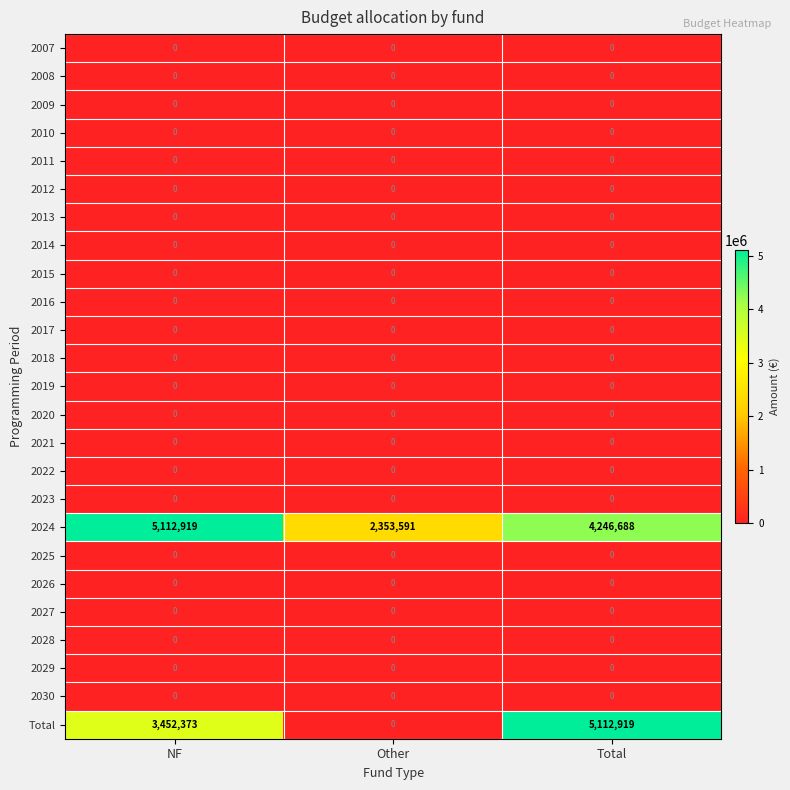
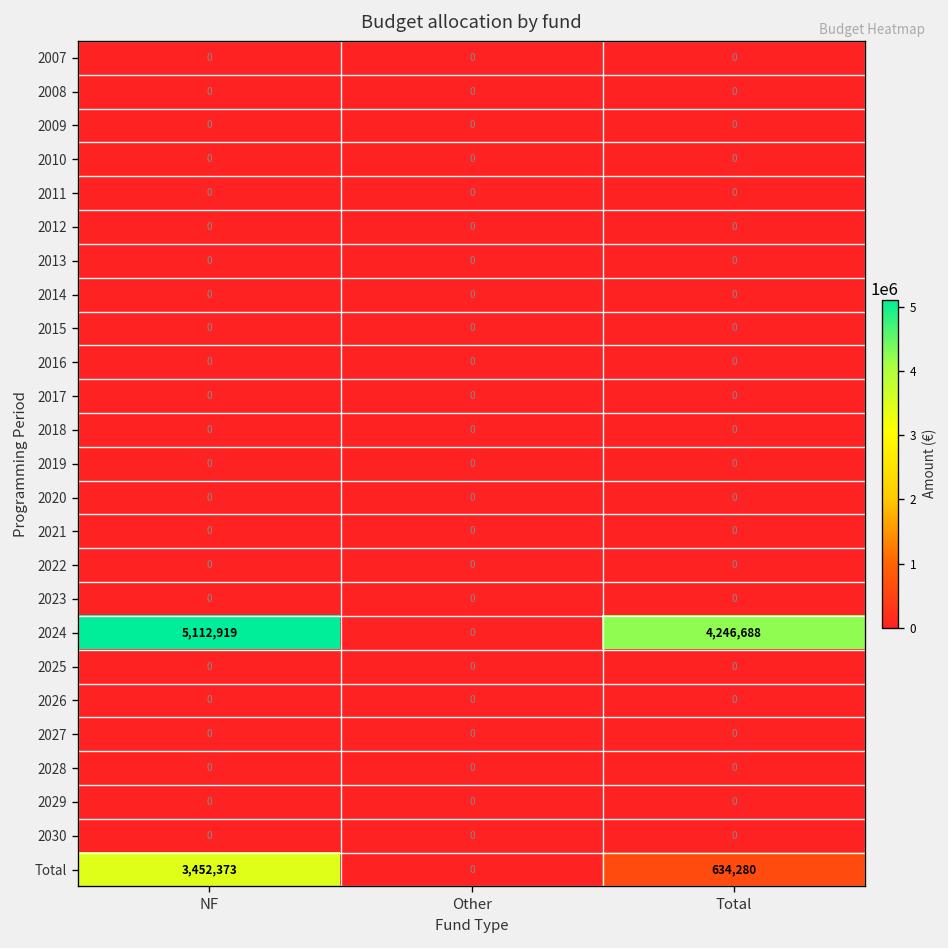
  {
    "2007": {
      "NF": "0",
      "Other": "0",
      "Total": "0"
    },
    "2008": {
      "NF": "0",
      "Other": "0",
      "Total": "0"
    },
    "2009": {
      "NF": "0",
      "Other": "0",
      "Total": "0"
    },
    "2010": {
      "NF": "0",
      "Other": "0",
      "Total": "0"
    },
    "2011": {
      "NF": "0",
      "Other": "0",
      "Total": "0"
    },
    "2012": {
      "NF": "0",
      "Other": "0",
      "Total": "0"
    },
    "2013": {
      "NF": "0",
      "Other": "0",
      "Total": "0"
    },
    "2014": {
      "NF": "0",
      "Other": "0",
      "Total": "0"
    },
    "2015": {
      "NF": "0",
      "Other": "0",
      "Total": "0"
    },
    "2016": {
      "NF": "0",
      "Other": "0",
      "Total": "0"
    },
    "2017": {
      "NF": "0",
      "Other": "0",
      "Total": "0"
    },
    "2018": {
      "NF": "0",
      "Other": "0",
      "Total": "0"
    },
    "2019": {
      "NF": "0",
      "Other": "0",
      "Total": "0"
    },
    "2020": {
      "NF": "0",
      "Other": "0",
      "Total": "0"
    },
    "2021": {
      "NF": "0",
      "Other": "0",
      "Total": "0"
    },
    "2022": {
      "NF": "0",
      "Other": "0",
      "Total": "0"
    },
    "2023": {
      "NF": "0",
      "Other": "0",
      "Total": "0"
    },
    "2024": {
      "NF": "5,112,919",
-     "Other": "2,353,591",
+     "Other": "0",
      "Total": "4,246,688"
    },
    "2025": {
      "NF": "0",
      "Other": "0",
      "Total": "0"
    },
    "2026": {
      "NF": "0",
      "Other": "0",
      "Total": "0"
    },
    "2027": {
      "NF": "0",
      "Other": "0",
      "Total": "0"
    },
    "2028": {
      "NF": "0",
      "Other": "0",
      "Total": "0"
    },
    "2029": {
      "NF": "0",
      "Other": "0",
      "Total": "0"
    },
    "2030": {
      "NF": "0",
      "Other": "0",
      "Total": "0"
    },
    "Total": {
      "NF": "3,452,373",
      "Other": "0",
-     "Total": "5,112,919"
+     "Total": "634,280"
    }
  }
